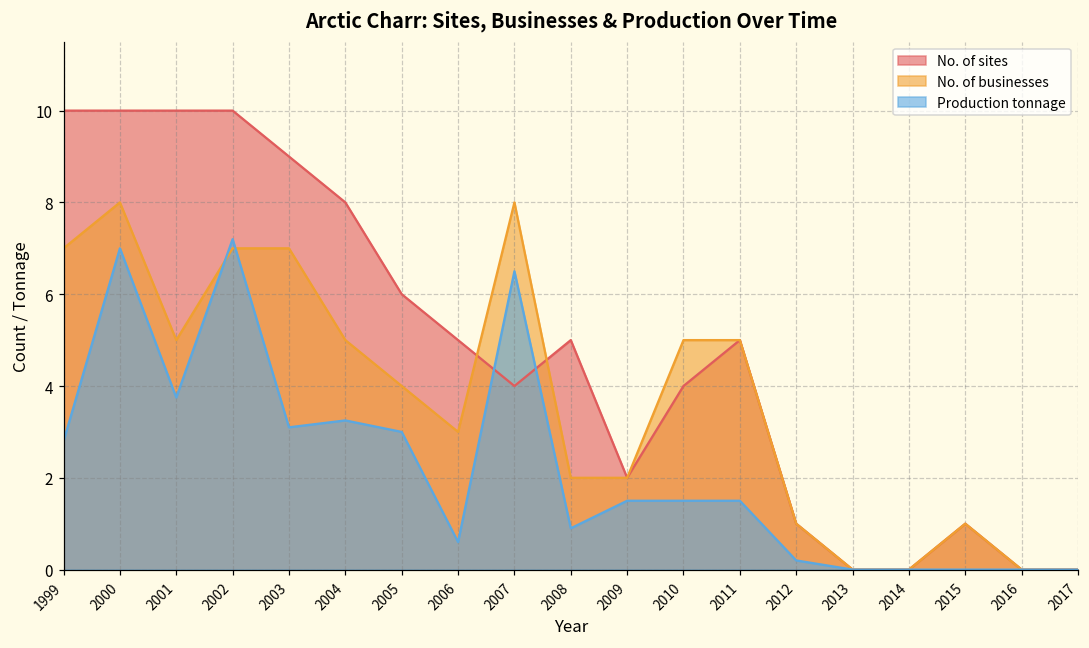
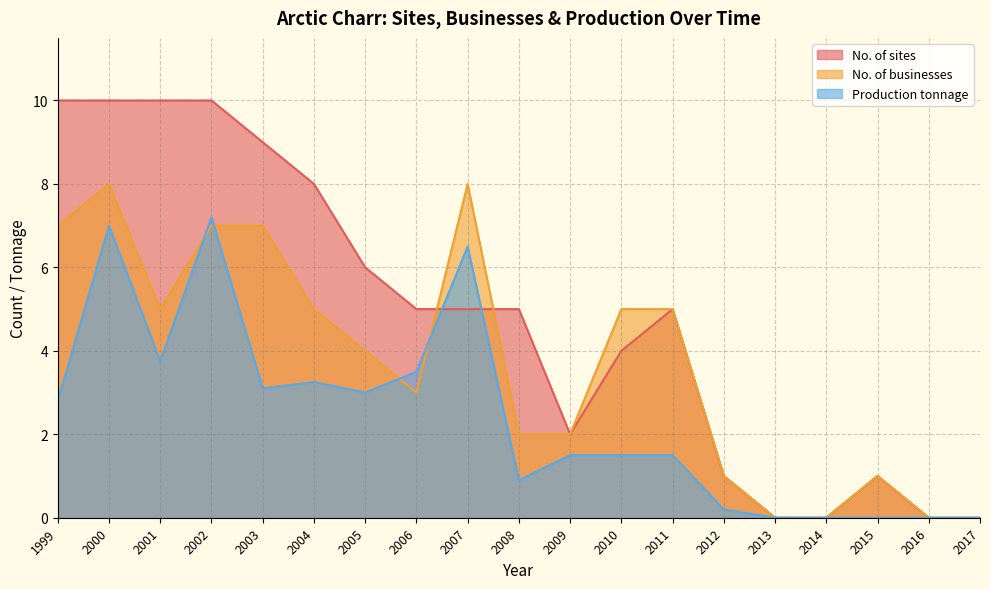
  {
    "No. of sites": {
      "1999": 10,
      "2000": 10,
      "2001": 10,
      "2002": 10,
      "2003": 9,
      "2004": 8,
      "2005": 6,
      "2006": 5,
-     "2007": 4,
+     "2007": 5,
      "2008": 5,
      "2010": 4
    },
    "No. of businesses": {
      "1999": 7.0,
      "2000": 8.0,
      "2001": 5.0,
      "2002": 7.0,
      "2003": 7.0,
      "2004": 5.0,
      "2005": 4.0,
      "2006": 3.0,
      "2007": 8.0,
      "2008": 2.0,
      "2010": 5.0
    },
    "Production tonnage": {
      "1999": 2.8,
      "2000": 7.0,
      "2001": 3.8,
      "2002": 7.2,
      "2003": 3.1,
      "2004": 3.3,
      "2005": 3.0,
-     "2006": 0.6,
+     "2006": 3.5,
      "2007": 6.5,
      "2008": 0.9,
      "2009": 1.5,
      "2010": 1.5,
      "2011": 1.5,
      "2012": 0.2,
      "2015": 0.0
    }
  }
